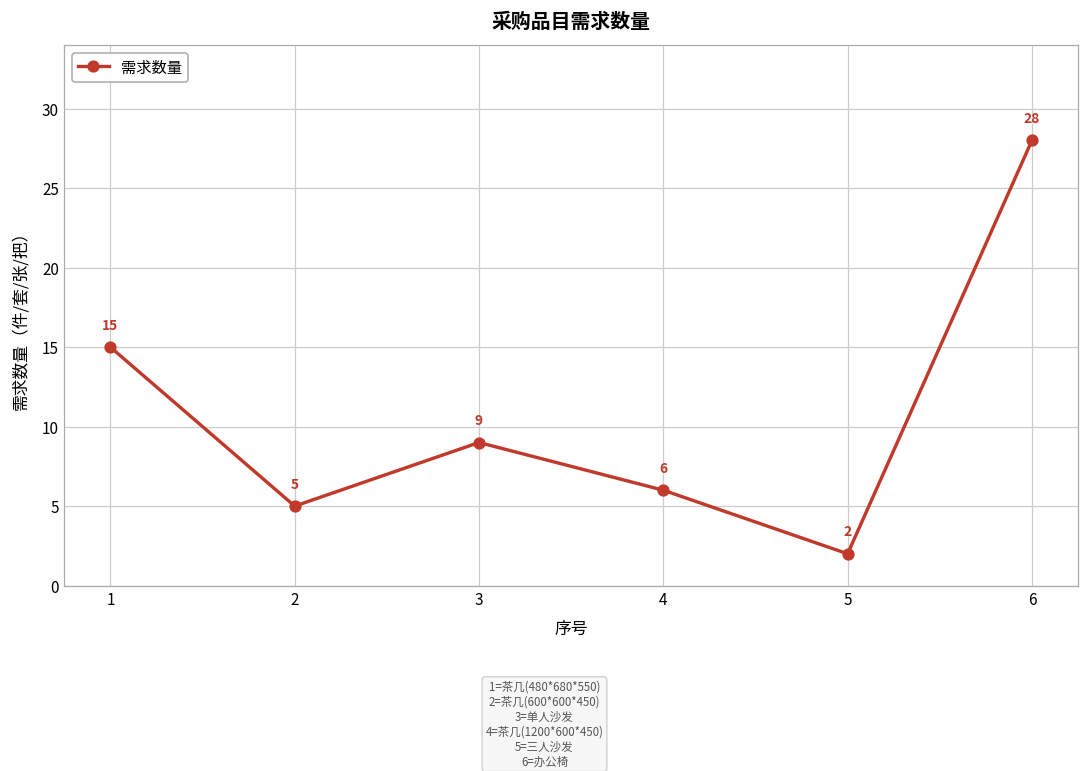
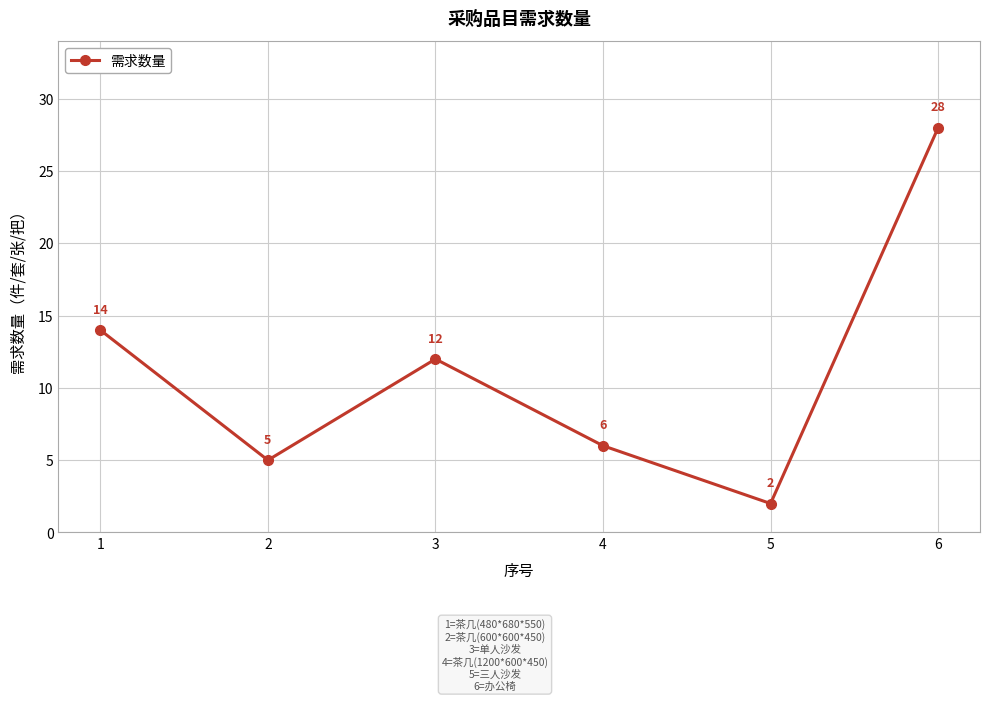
  {
-   "1": 15,
+   "1": 14,
    "2": 5,
-   "3": 9,
+   "3": 12,
    "4": 6,
    "5": 2,
    "6": 28
  }
